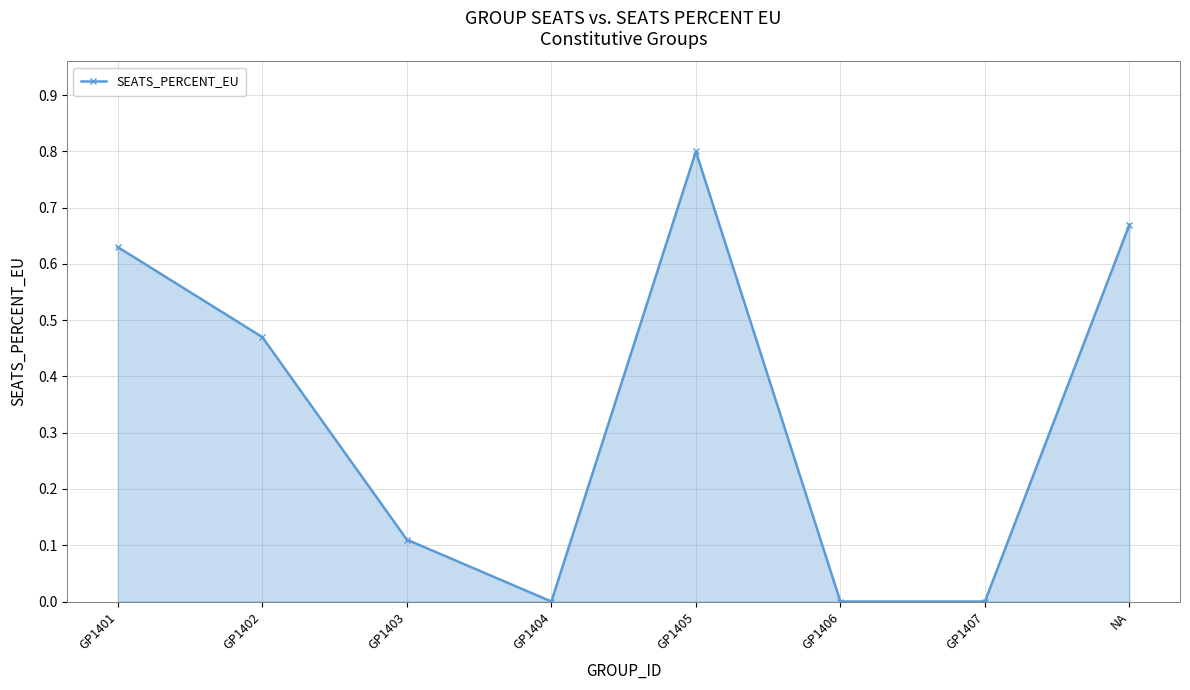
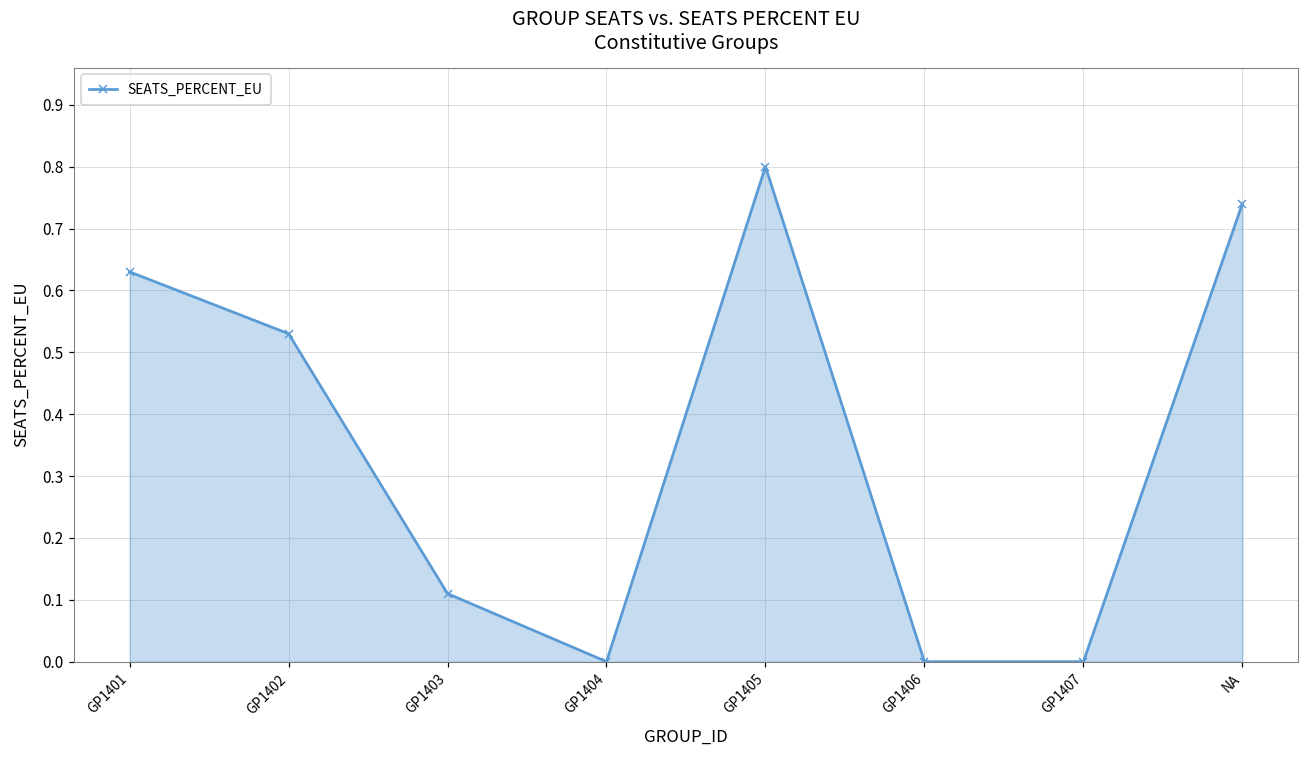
  {
    "GP1401": 0.63,
-   "GP1402": 0.47,
+   "GP1402": 0.53,
    "GP1403": 0.11,
    "GP1404": 0.00,
    "GP1405": 0.80,
    "GP1406": 0.00,
    "GP1407": 0.00,
-   "NA": 0.67
+   "NA": 0.74
  }
